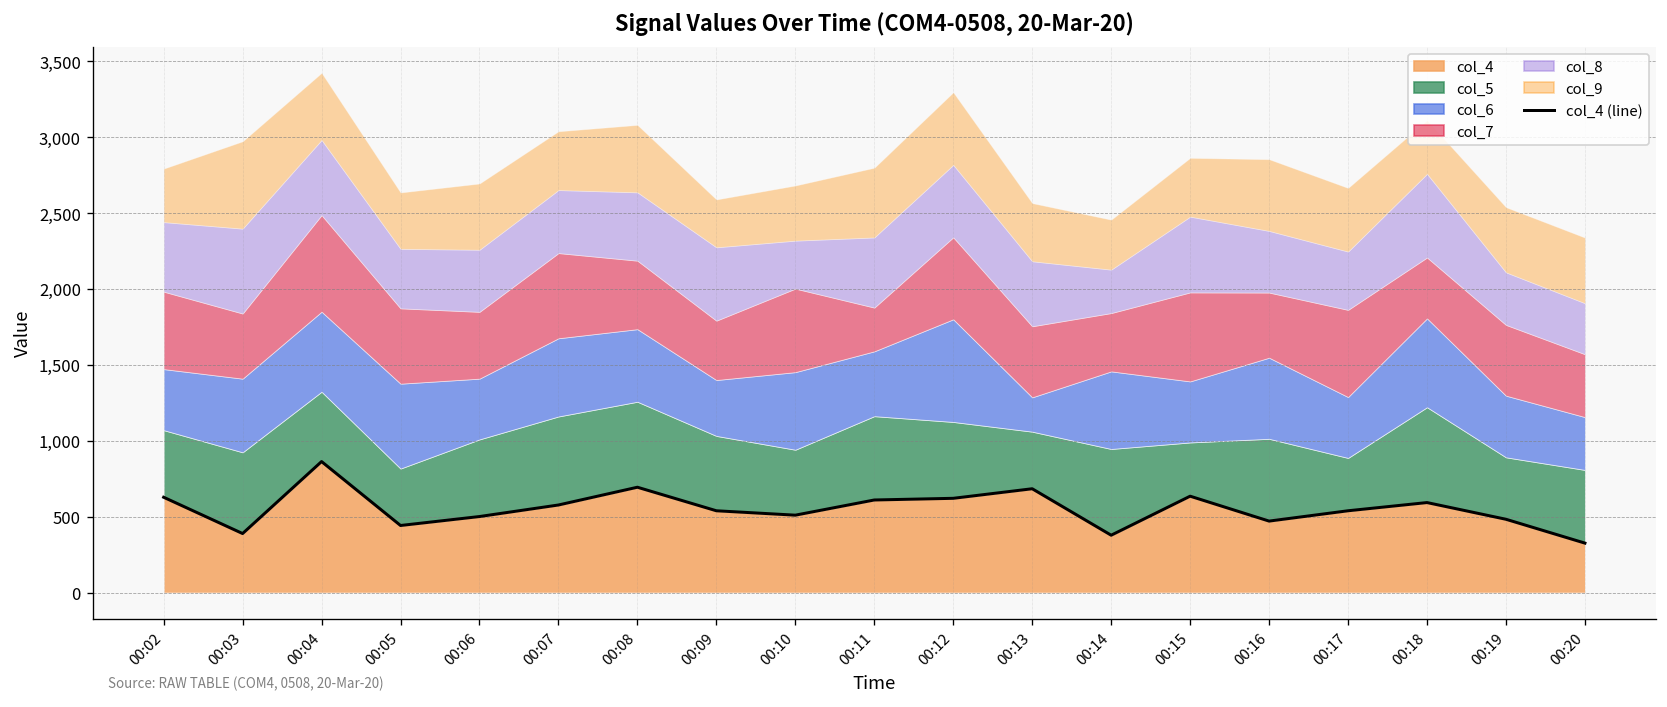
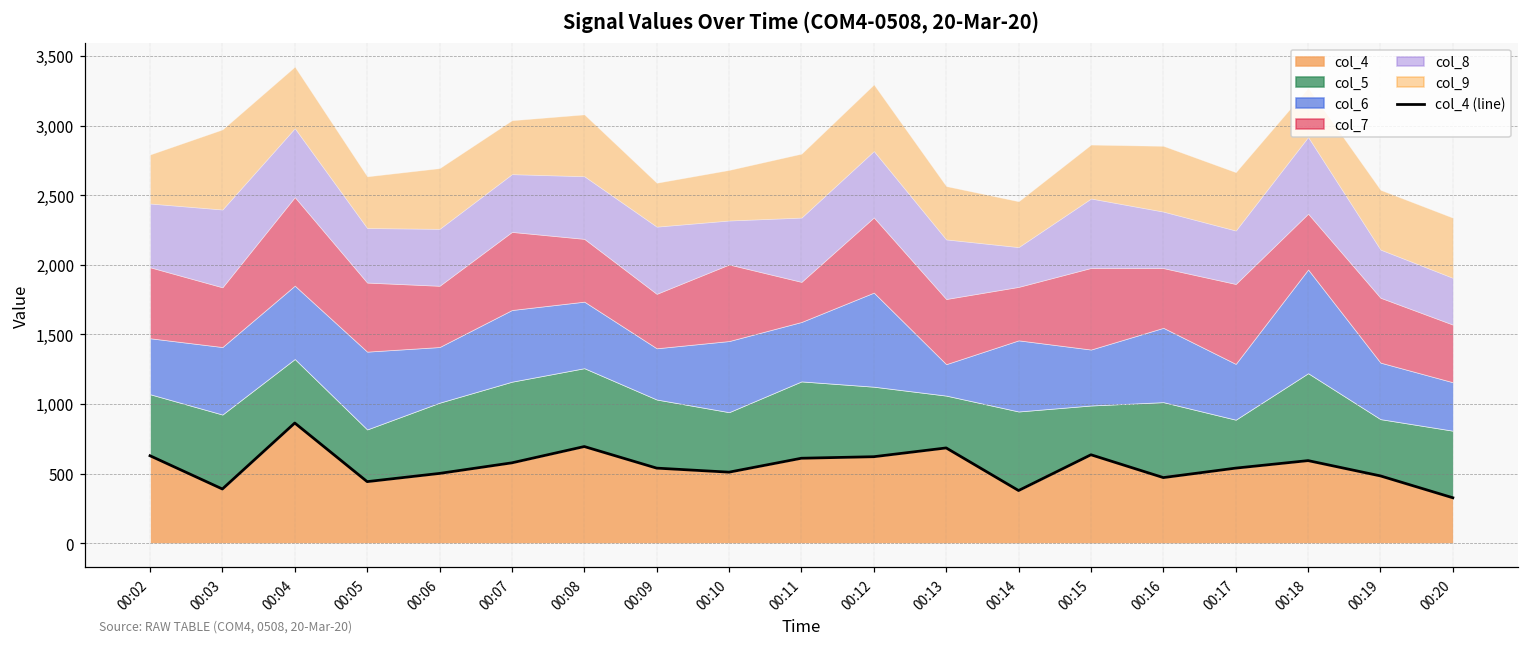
  {
    "col_4": {
      "00:02": 630,
      "00:03": 390,
      "00:04": 860,
      "00:05": 440,
      "00:06": 500,
      "00:07": 580,
      "00:08": 690,
      "00:09": 540,
      "00:10": 510,
      "00:11": 610,
      "00:12": 620,
      "00:13": 680,
      "00:14": 380,
      "00:15": 640,
      "00:16": 470,
      "00:17": 540,
      "00:18": 590,
      "00:19": 480,
      "00:20": 330
    },
    "col_5": {
      "00:02": 440,
      "00:03": 540,
      "00:04": 460,
      "00:05": 380,
      "00:06": 510,
      "00:07": 580,
      "00:08": 560,
      "00:09": 490,
      "00:10": 430,
      "00:11": 550,
      "00:12": 500,
      "00:13": 380,
      "00:14": 570,
      "00:15": 350,
      "00:16": 540,
      "00:17": 350,
      "00:18": 630,
      "00:19": 410,
      "00:20": 480
    },
    "col_6": {
      "00:02": 400,
      "00:03": 490,
      "00:04": 530,
      "00:05": 560,
      "00:06": 400,
      "00:07": 520,
      "00:08": 480,
      "00:09": 370,
      "00:10": 510,
      "00:11": 430,
      "00:12": 680,
      "00:13": 230,
      "00:14": 510,
      "00:15": 400,
      "00:16": 530,
      "00:17": 400,
-     "00:18": 590,
+     "00:18": 750,
      "00:19": 410,
      "00:20": 350
    },
    "col_7": {
      "00:02": 510,
      "00:03": 430,
      "00:04": 640,
      "00:05": 500,
      "00:06": 440,
      "00:07": 560,
      "00:08": 450,
      "00:09": 390,
      "00:10": 550,
      "00:11": 290,
      "00:12": 540,
      "00:13": 470,
      "00:14": 380,
      "00:15": 590,
      "00:16": 430,
      "00:17": 570,
      "00:18": 400,
      "00:19": 470,
      "00:20": 410
    },
    "col_8": {
      "00:02": 460,
      "00:03": 560,
      "00:04": 500,
      "00:05": 390,
      "00:06": 410,
      "00:07": 420,
      "00:08": 450,
      "00:09": 480,
      "00:10": 320,
      "00:11": 460,
      "00:12": 480,
      "00:13": 430,
      "00:14": 290,
      "00:15": 500,
      "00:16": 410,
      "00:17": 380,
      "00:19": 350,
      "00:20": 340
    },
    "col_9": {
      "00:02": 350,
      "00:03": 580,
      "00:04": 440,
      "00:05": 370,
      "00:06": 440,
      "00:07": 390,
      "00:08": 440,
      "00:09": 320,
      "00:10": 360,
      "00:11": 460,
      "00:12": 480,
      "00:13": 380,
      "00:14": 330,
      "00:15": 390,
      "00:16": 470,
      "00:17": 420,
      "00:19": 430,
      "00:20": 430
    }
  }
